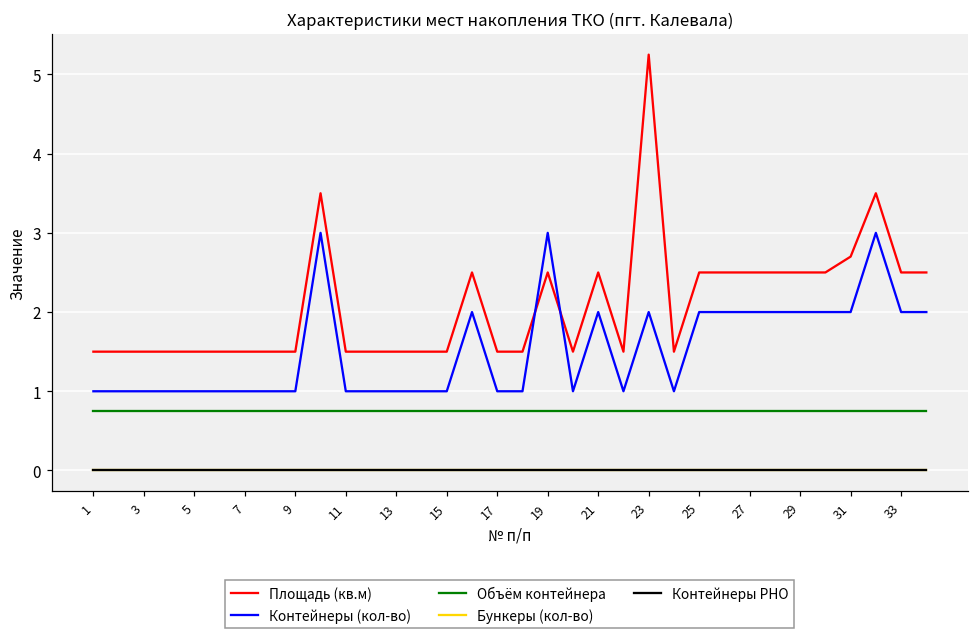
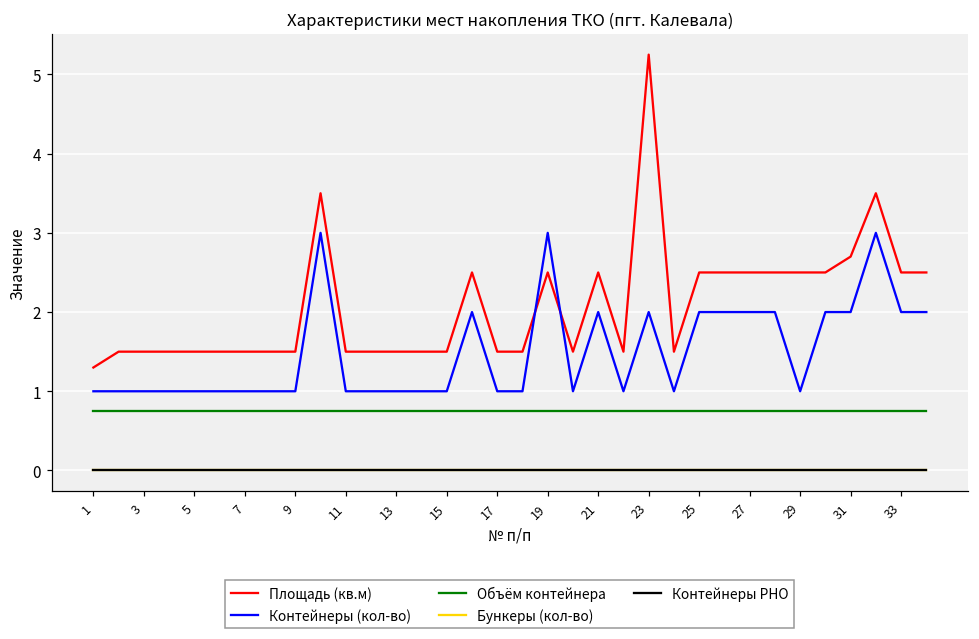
  {
    "Площадь (кв.м)": {
-     "1": 1.5,
+     "1": 1.3,
      "3": 1.5,
      "5": 1.5,
      "7": 1.5,
      "9": 1.5,
      "11": 1.5,
      "13": 1.5,
      "15": 1.5,
      "17": 1.5,
      "19": 2.5,
      "21": 2.5,
      "23": 5.3,
      "25": 2.5,
      "27": 2.5,
      "29": 2.5,
      "31": 2.7,
      "33": 2.5
    },
    "Контейнеры (кол-во)": {
      "1": 1,
      "3": 1,
      "5": 1,
      "7": 1,
      "9": 1,
      "11": 1,
      "13": 1,
      "15": 1,
      "17": 1,
      "19": 3,
      "21": 2,
      "23": 2,
      "25": 2,
      "27": 2,
-     "29": 2,
+     "29": 1,
      "31": 2,
      "33": 2
    },
    "Объём контейнера": {
      "1": 0.8,
      "3": 0.8,
      "5": 0.8,
      "7": 0.8,
      "9": 0.8,
      "11": 0.8,
      "13": 0.8,
      "15": 0.8,
      "17": 0.8,
      "19": 0.8,
      "21": 0.8,
      "23": 0.8,
      "25": 0.8,
      "27": 0.8,
      "29": 0.8,
      "31": 0.8,
      "33": 0.8
    },
    "Контейнеры РНО": {
      "1": 0.0,
      "3": 0.0,
      "5": 0.0,
      "7": 0.0,
      "9": 0.0,
      "11": 0.0,
      "13": 0.0,
      "15": 0.0,
      "17": 0.0,
      "19": 0.0,
      "21": 0.0,
      "23": 0.0,
      "25": 0.0,
      "27": 0.0,
      "29": 0.0,
      "31": 0.0,
      "33": 0.0
    }
  }
